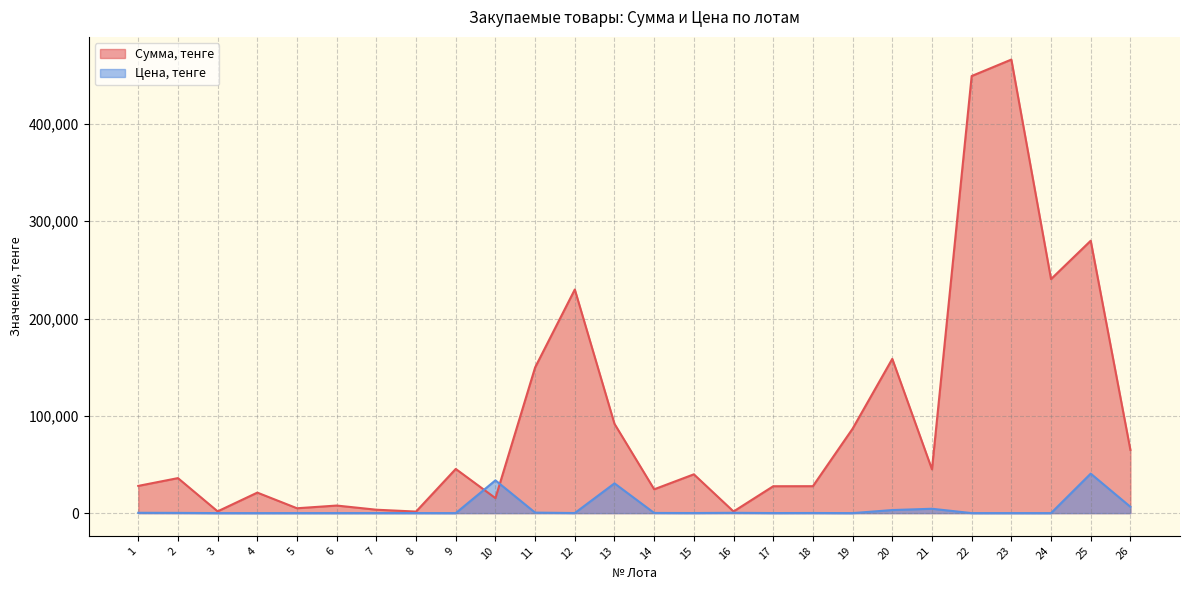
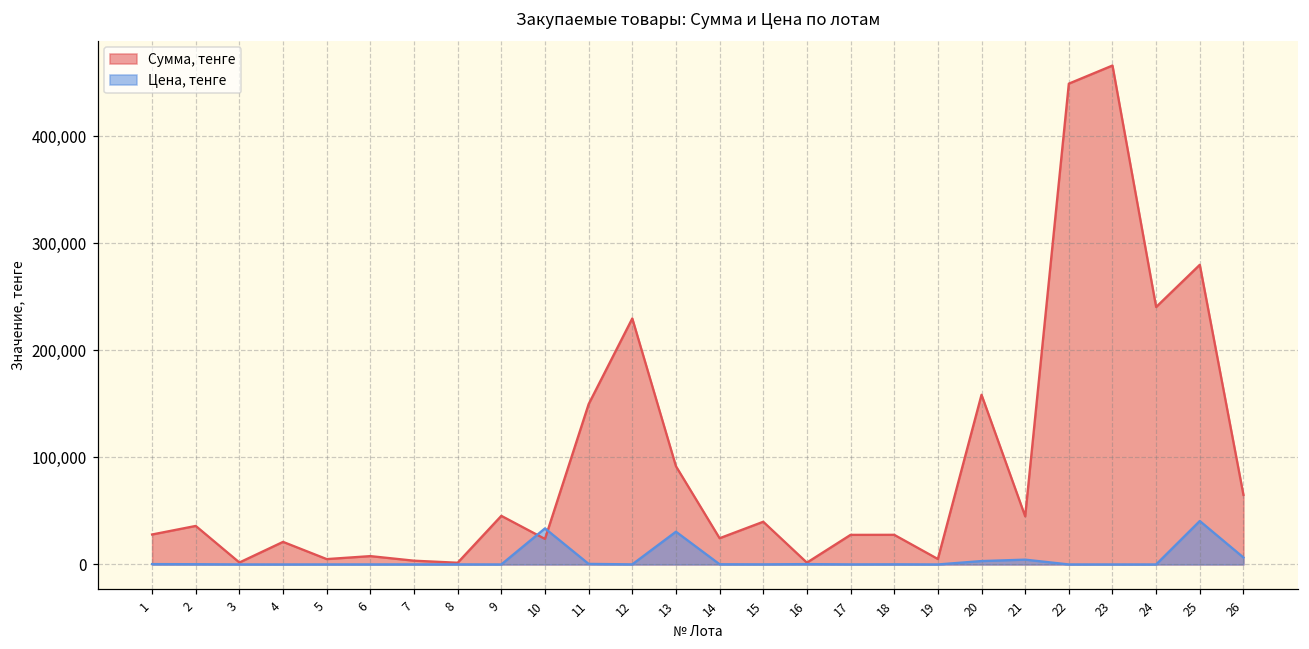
  {
    "Сумма, тенге": {
      "1": "30,000",
      "2": "40,000",
      "4": "20,000",
      "5": "10,000",
      "6": "10,000",
      "7": "0",
      "9": "50,000",
-     "10": "15,000",
+     "10": "24,000",
      "11": "150,000",
      "12": "230,000",
      "13": "90,000",
      "14": "20,000",
      "15": "40,000",
      "17": "30,000",
      "18": "30,000",
-     "19": "90,000",
+     "19": "10,000",
      "20": "160,000",
      "21": "50,000",
      "22": "450,000",
      "23": "470,000",
      "24": "240,000",
      "25": "280,000",
      "26": "70,000"
    },
    "Цена, тенге": {
      "1": "0",
      "2": "0",
      "4": "0",
      "5": "0",
      "6": "0",
      "7": "0",
      "9": "0",
      "10": "30,000",
      "11": "0",
      "12": "0",
      "13": "30,000",
      "14": "0",
      "15": "0",
      "17": "0",
      "18": "0",
      "19": "0",
      "20": "0",
      "21": "0",
      "22": "0",
      "23": "0",
      "24": "0",
      "25": "40,000",
      "26": "10,000"
    }
  }
